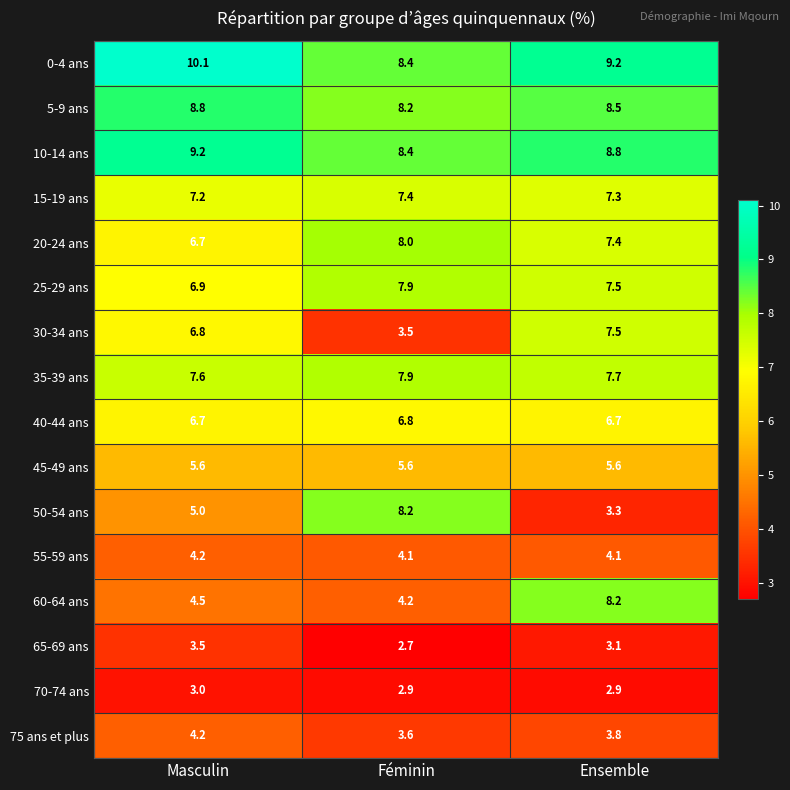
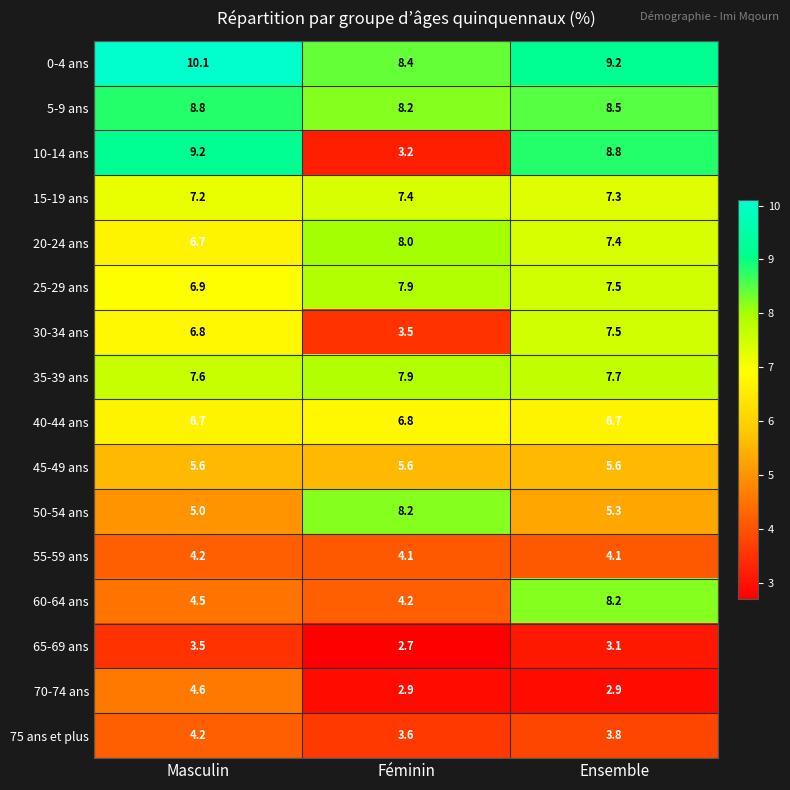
  {
    "0-4 ans": {
      "Masculin": 10.1,
      "Féminin": 8.4,
      "Ensemble": 9.2
    },
    "5-9 ans": {
      "Masculin": 8.8,
      "Féminin": 8.2,
      "Ensemble": 8.5
    },
    "10-14 ans": {
      "Masculin": 9.2,
-     "Féminin": 8.4,
+     "Féminin": 3.2,
      "Ensemble": 8.8
    },
    "15-19 ans": {
      "Masculin": 7.2,
      "Féminin": 7.4,
      "Ensemble": 7.3
    },
    "20-24 ans": {
      "Masculin": 6.7,
      "Féminin": 8.0,
      "Ensemble": 7.4
    },
    "25-29 ans": {
      "Masculin": 6.9,
      "Féminin": 7.9,
      "Ensemble": 7.5
    },
    "30-34 ans": {
      "Masculin": 6.8,
      "Féminin": 3.5,
      "Ensemble": 7.5
    },
    "35-39 ans": {
      "Masculin": 7.6,
      "Féminin": 7.9,
      "Ensemble": 7.7
    },
    "40-44 ans": {
      "Masculin": 6.7,
      "Féminin": 6.8,
      "Ensemble": 6.7
    },
    "45-49 ans": {
      "Masculin": 5.6,
      "Féminin": 5.6,
      "Ensemble": 5.6
    },
    "50-54 ans": {
      "Masculin": 5.0,
      "Féminin": 8.2,
-     "Ensemble": 3.3
+     "Ensemble": 5.3
    },
    "55-59 ans": {
      "Masculin": 4.2,
      "Féminin": 4.1,
      "Ensemble": 4.1
    },
    "60-64 ans": {
      "Masculin": 4.5,
      "Féminin": 4.2,
      "Ensemble": 8.2
    },
    "65-69 ans": {
      "Masculin": 3.5,
      "Féminin": 2.7,
      "Ensemble": 3.1
    },
    "70-74 ans": {
-     "Masculin": 3.0,
+     "Masculin": 4.6,
      "Féminin": 2.9,
      "Ensemble": 2.9
    },
    "75 ans et plus": {
      "Masculin": 4.2,
      "Féminin": 3.6,
      "Ensemble": 3.8
    }
  }
